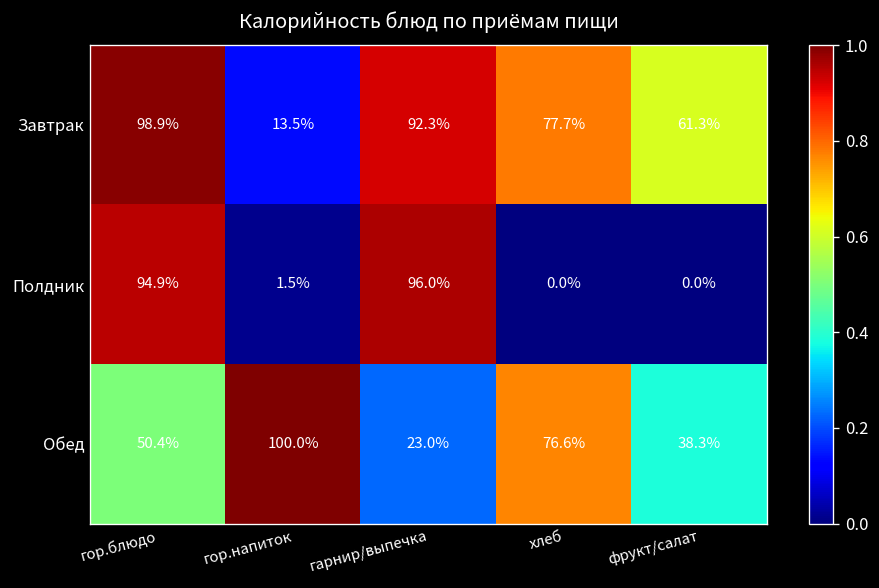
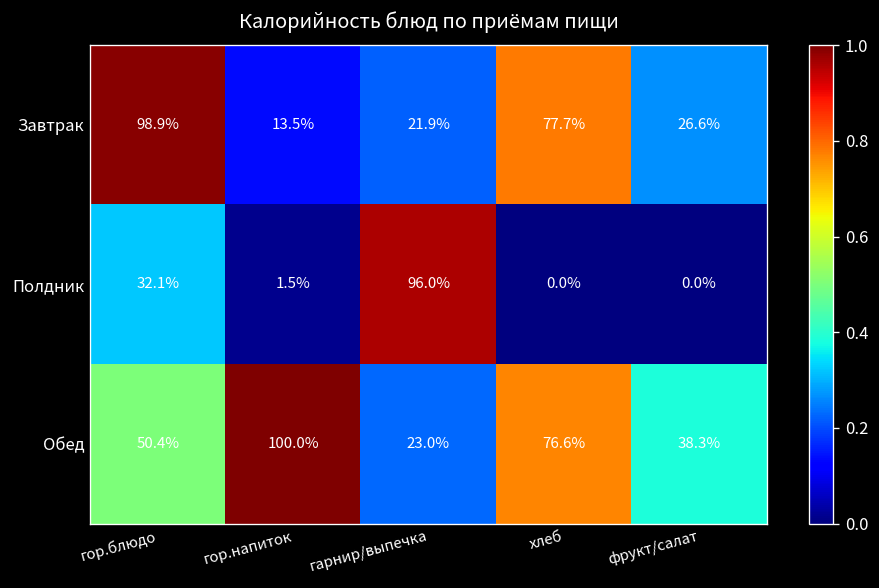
  {
    "Завтрак": {
      "гор.блюдо": "98.9%",
      "гор.напиток": "13.5%",
-     "гарнир/выпечка": "92.3%",
+     "гарнир/выпечка": "21.9%",
      "хлеб": "77.7%",
-     "фрукт/салат": "61.3%"
+     "фрукт/салат": "26.6%"
    },
    "Полдник": {
-     "гор.блюдо": "94.9%",
+     "гор.блюдо": "32.1%",
      "гор.напиток": "1.5%",
      "гарнир/выпечка": "96.0%",
      "хлеб": "0.0%",
      "фрукт/салат": "0.0%"
    },
    "Обед": {
      "гор.блюдо": "50.4%",
      "гор.напиток": "100.0%",
      "гарнир/выпечка": "23.0%",
      "хлеб": "76.6%",
      "фрукт/салат": "38.3%"
    }
  }
